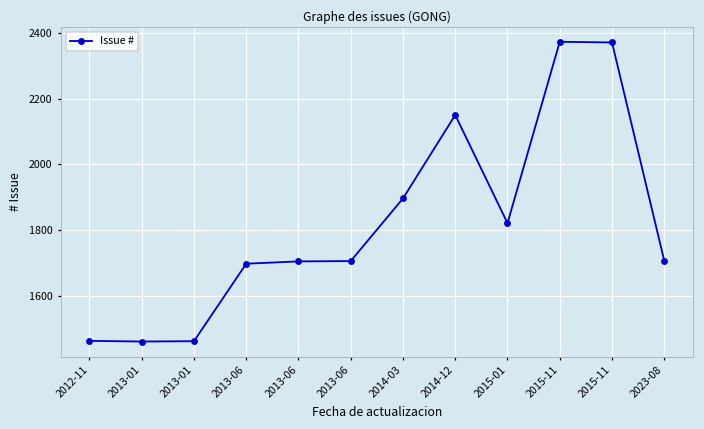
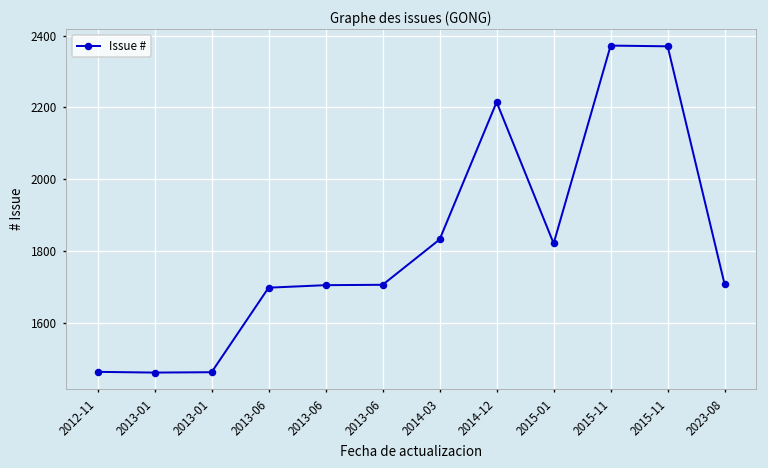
  {
    "2012-11": 1470,
-   "2014-03": 1900,
-   "2014-12": 2150,
+   "2014-03": 1830,
+   "2014-12": 2220,
    "2015-01": 1820,
    "2023-08": 1710
  }
